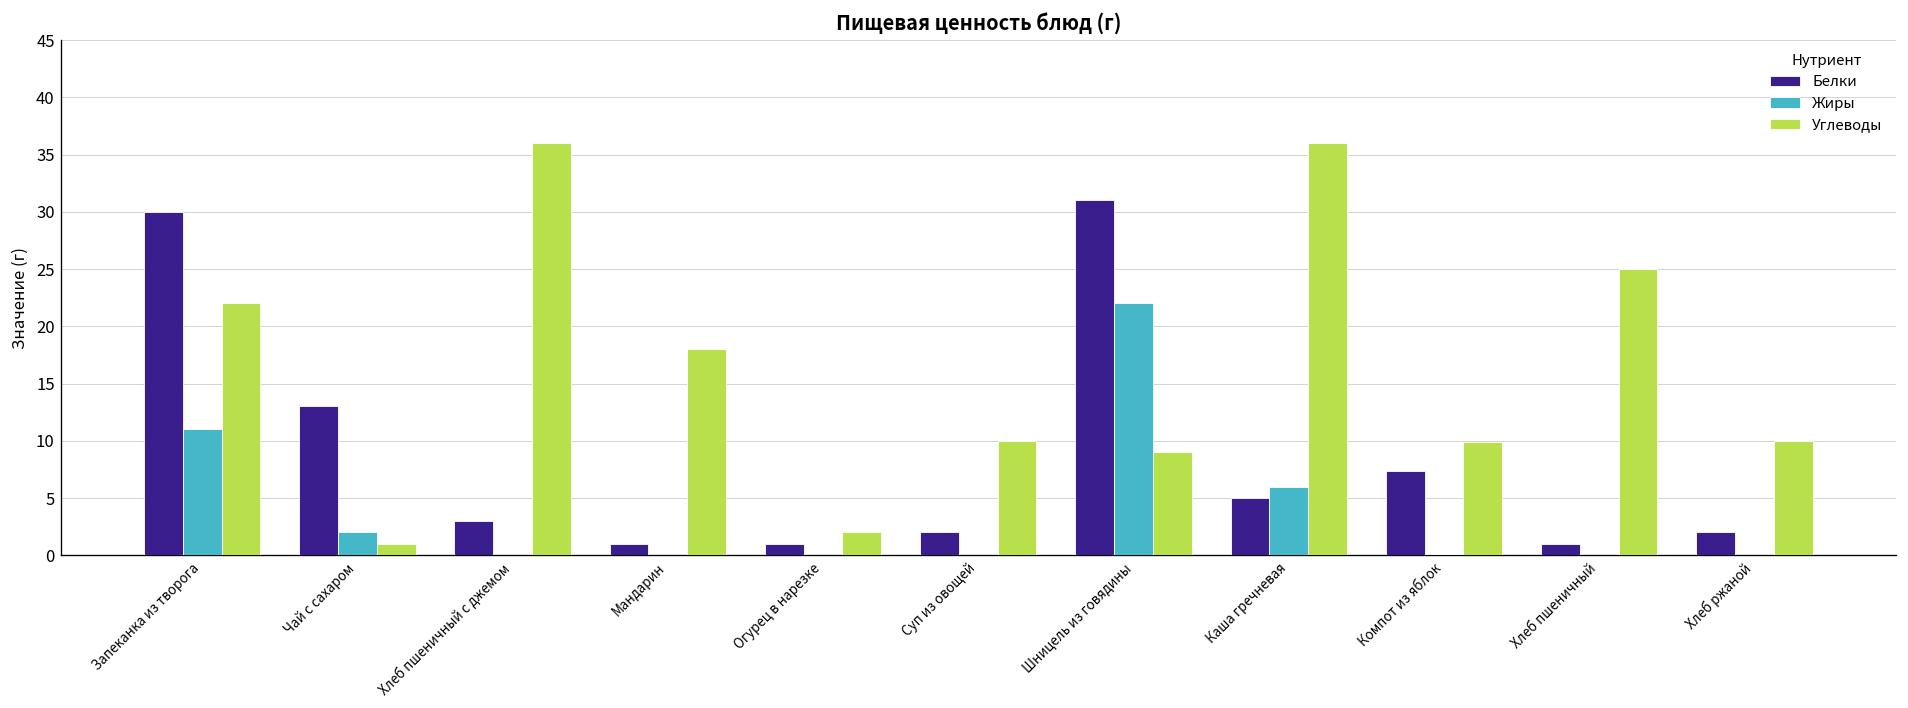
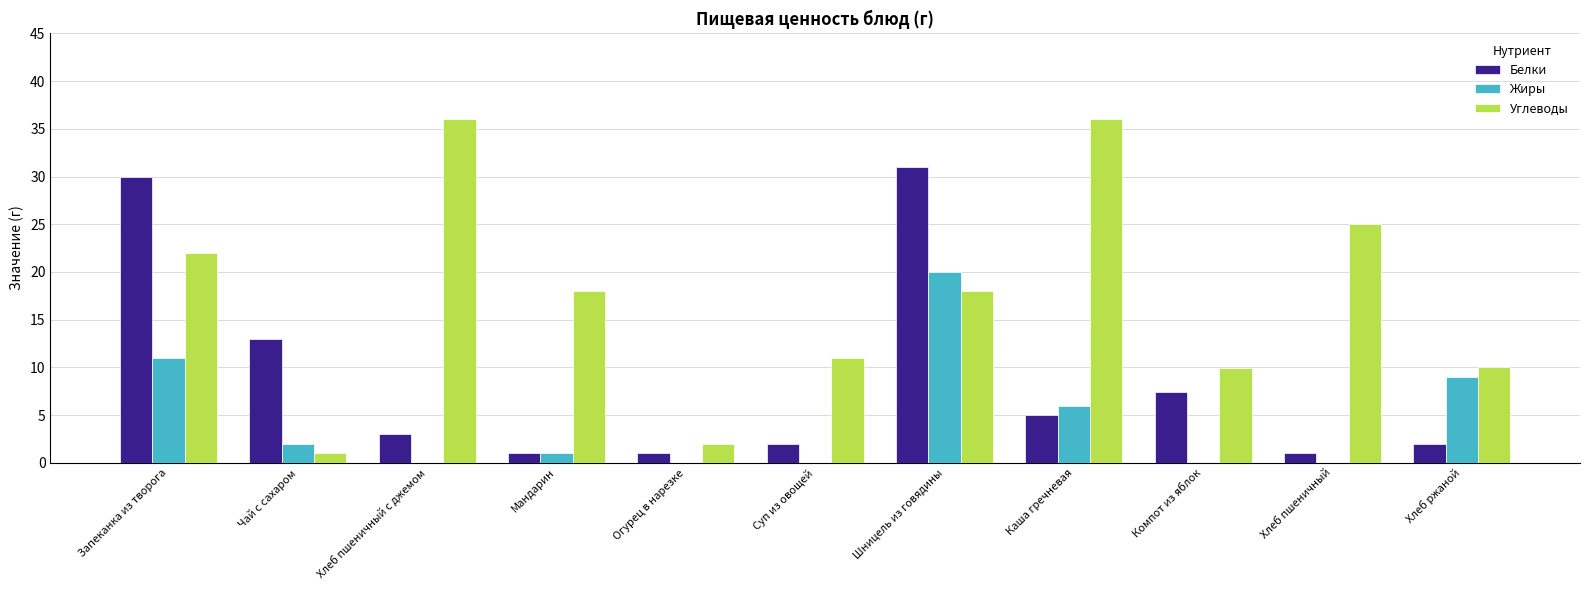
  {
    "Белки": {
      "Запеканка из творога": 30,
      "Чай с сахаром": 13,
      "Хлеб пшеничный с джемом": 3,
      "Мандарин": 1,
      "Огурец в нарезке": 1,
      "Суп из овощей": 2,
      "Шницель из говядины": 31,
      "Каша гречневая": 5,
      "Компот из яблок": 7,
      "Хлеб пшеничный": 1,
      "Хлеб ржаной": 2
    },
    "Жиры": {
      "Запеканка из творога": 11,
      "Чай с сахаром": 2,
      "Хлеб пшеничный с джемом": 0,
-     "Мандарин": 0,
+     "Мандарин": 1,
      "Огурец в нарезке": 0,
      "Суп из овощей": 0,
-     "Шницель из говядины": 22,
+     "Шницель из говядины": 20,
      "Каша гречневая": 6,
      "Хлеб пшеничный": 0,
-     "Хлеб ржаной": 0
+     "Хлеб ржаной": 9
    },
    "Углеводы": {
      "Запеканка из творога": 22,
      "Чай с сахаром": 1,
      "Хлеб пшеничный с джемом": 36,
      "Мандарин": 18,
      "Огурец в нарезке": 2,
-     "Суп из овощей": 10,
-     "Шницель из говядины": 9,
+     "Суп из овощей": 11,
+     "Шницель из говядины": 18,
      "Каша гречневая": 36,
      "Компот из яблок": 10,
      "Хлеб пшеничный": 25,
      "Хлеб ржаной": 10
    }
  }
